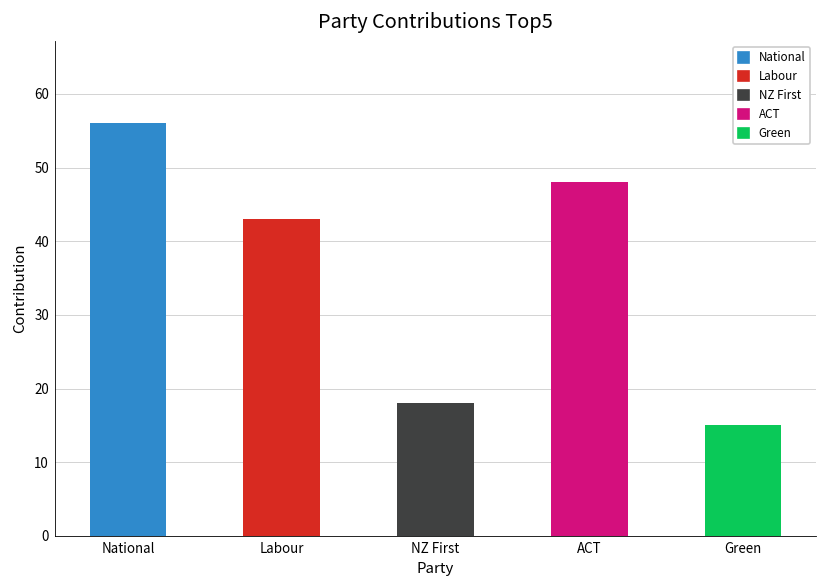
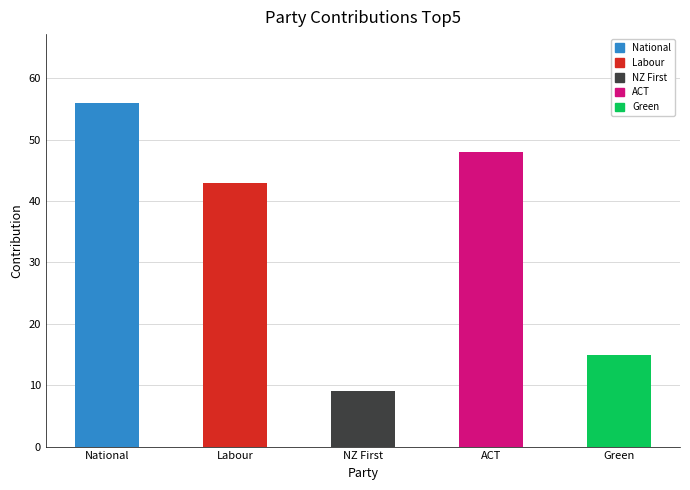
  {
    "Labour": {
      "Labour": 43
    },
    "NZ First": {
-     "NZ First": 18
+     "NZ First": 9
    },
    "ACT": {
      "ACT": 48
    },
    "Green": {
      "Green": 15
    }
  }
